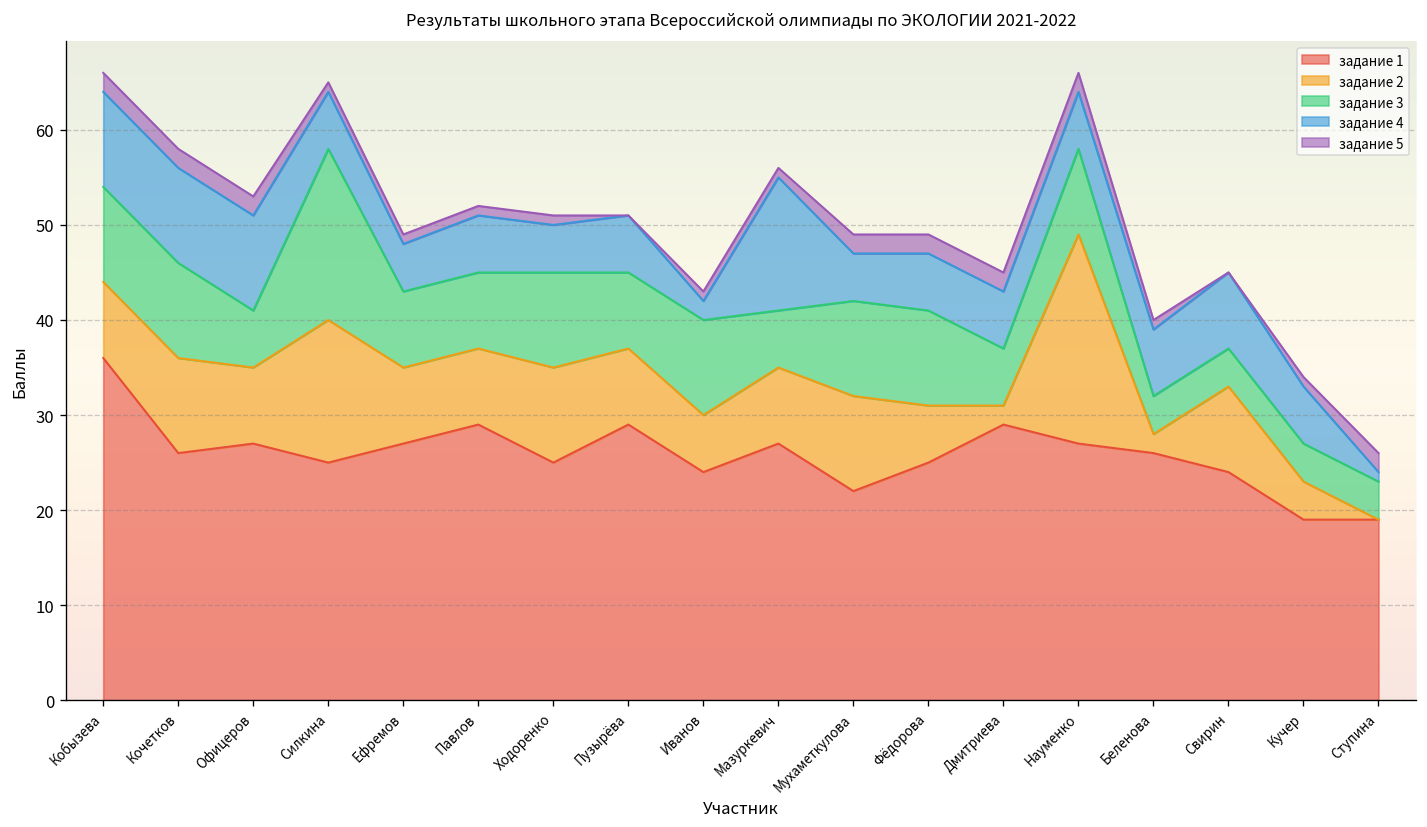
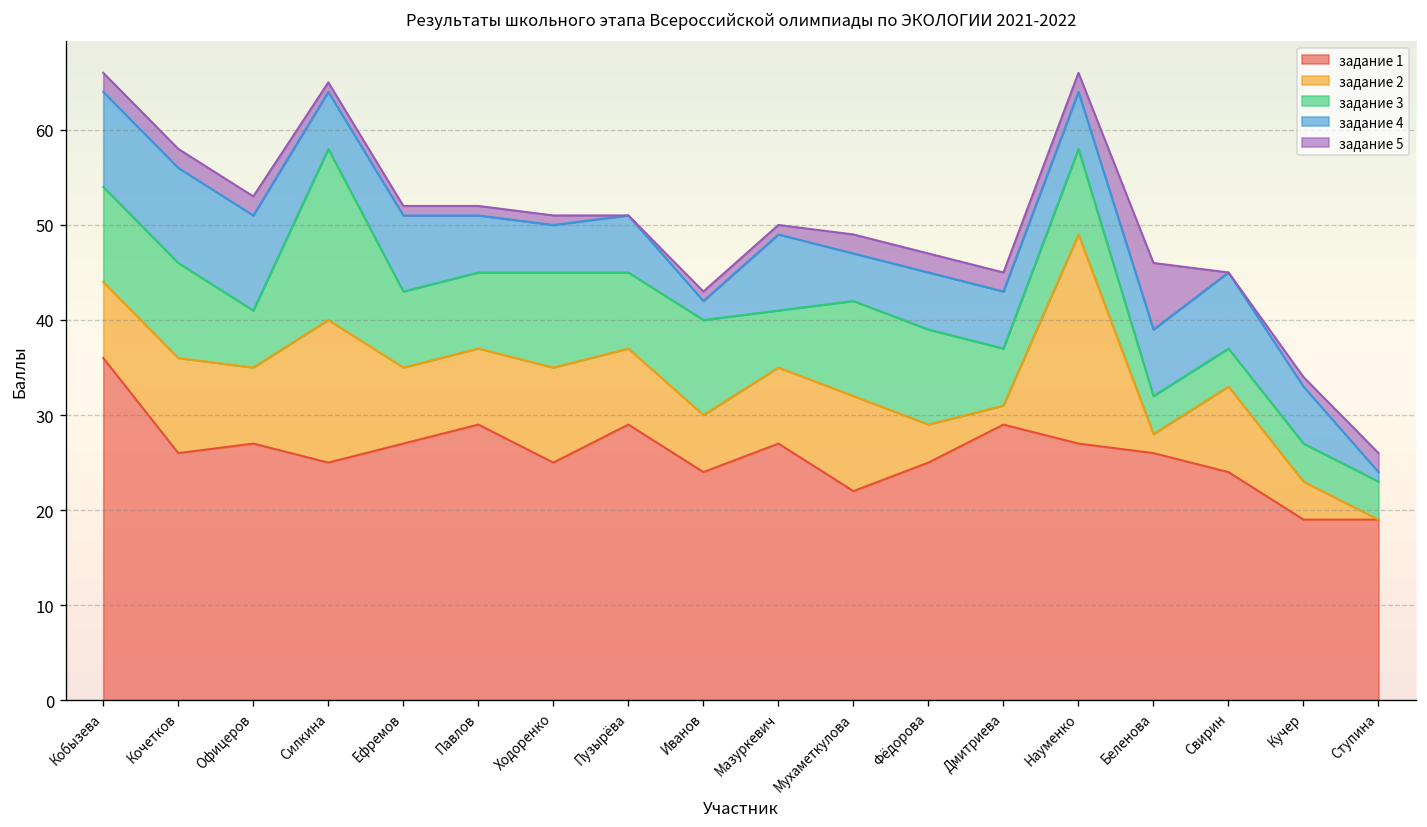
  {
    "задание 1": {
      "Кобызева": 36,
      "Кочетков": 26,
      "Офицеров": 27,
      "Силкина": 25,
      "Ефремов": 27,
      "Павлов": 29,
      "Ходоренко": 25,
      "Пузырёва": 29,
      "Иванов": 24,
      "Мазуркевич": 27,
      "Мухаметкулова": 22,
      "Фёдорова": 25,
      "Дмитриева": 29,
      "Науменко": 27,
      "Беленова": 26,
      "Свирин": 24,
      "Кучер": 19
    },
    "задание 2": {
      "Кобызева": 8,
      "Кочетков": 10,
      "Офицеров": 8,
      "Силкина": 15,
      "Ефремов": 8,
      "Павлов": 8,
      "Ходоренко": 10,
      "Пузырёва": 8,
      "Иванов": 6,
      "Мазуркевич": 8,
      "Мухаметкулова": 10,
-     "Фёдорова": 6,
+     "Фёдорова": 4,
      "Дмитриева": 2,
      "Науменко": 22,
      "Беленова": 2,
      "Свирин": 9,
      "Кучер": 4
    },
    "задание 3": {
      "Кобызева": 10,
      "Кочетков": 10,
      "Офицеров": 6,
      "Силкина": 18,
      "Ефремов": 8,
      "Павлов": 8,
      "Ходоренко": 10,
      "Пузырёва": 8,
      "Иванов": 10,
      "Мазуркевич": 6,
      "Мухаметкулова": 10,
      "Фёдорова": 10,
      "Дмитриева": 6,
      "Науменко": 9,
      "Беленова": 4,
      "Свирин": 4,
      "Кучер": 4,
      "Ступина": 4
    },
    "задание 4": {
      "Кобызева": 10,
      "Кочетков": 10,
      "Офицеров": 10,
      "Силкина": 6,
-     "Ефремов": 5,
+     "Ефремов": 8,
      "Павлов": 6,
      "Ходоренко": 5,
      "Иванов": 2,
-     "Мазуркевич": 14,
+     "Мазуркевич": 8,
      "Мухаметкулова": 5,
      "Фёдорова": 6,
      "Дмитриева": 6,
      "Науменко": 6,
      "Беленова": 7,
      "Кучер": 6,
      "Ступина": 1
    },
    "задание 5": {
      "Кобызева": 2,
      "Кочетков": 2,
      "Офицеров": 2,
      "Силкина": 1,
      "Ефремов": 1,
      "Павлов": 1,
      "Ходоренко": 1,
      "Иванов": 1,
      "Мазуркевич": 1,
      "Мухаметкулова": 2,
      "Фёдорова": 2,
      "Дмитриева": 2,
      "Науменко": 2,
-     "Беленова": 1,
+     "Беленова": 7,
      "Кучер": 1,
      "Ступина": 2
    }
  }
